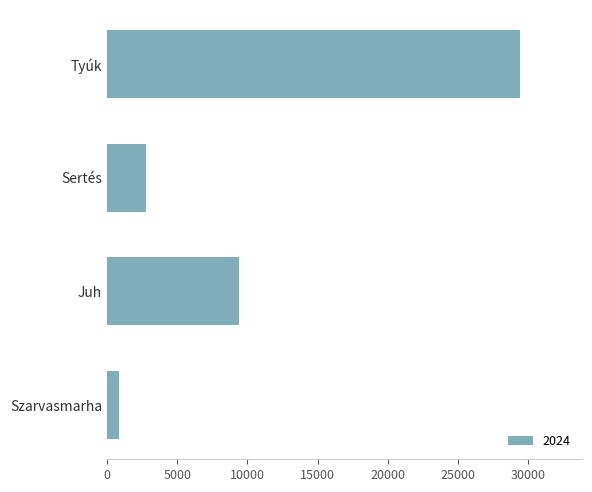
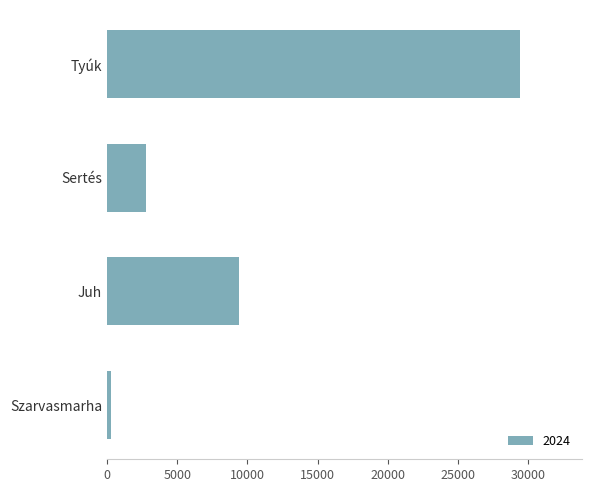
  {
    "Tyúk": 29400,
    "Sertés": 2800,
    "Juh": 9400,
-   "Szarvasmarha": 900
+   "Szarvasmarha": 300
  }
